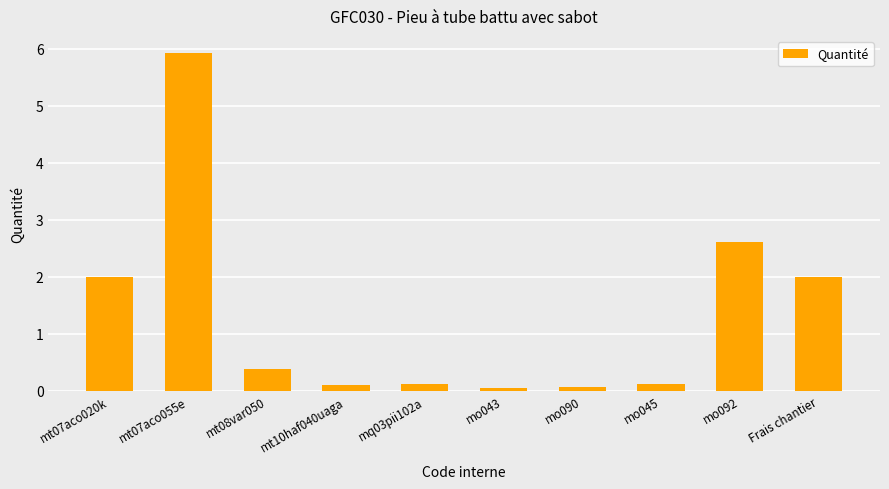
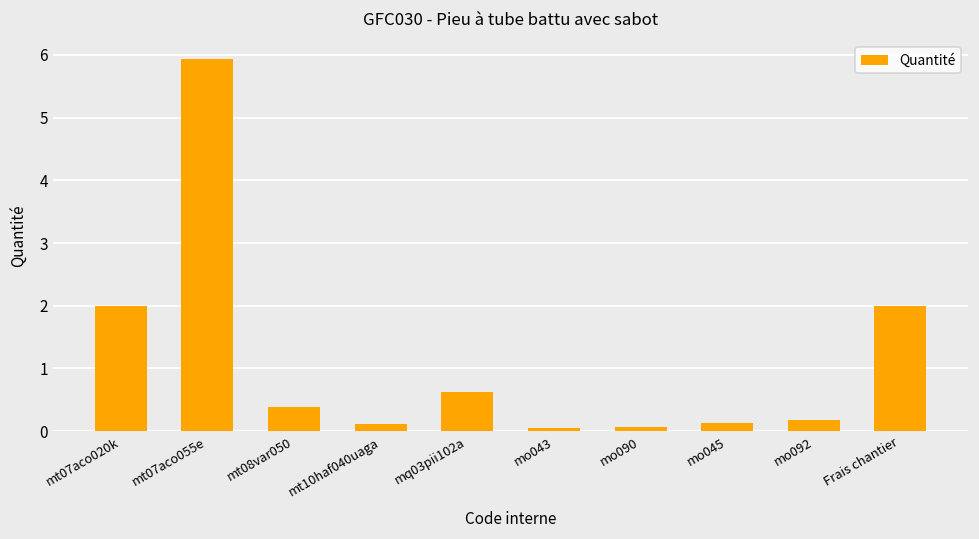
  {
    "mt07aco020k": 2.0,
    "mt07aco055e": 5.9,
    "mt08var050": 0.4,
    "mt10haf040uaga": 0.1,
-   "mq03pii102a": 0.1,
+   "mq03pii102a": 0.6,
    "mo043": 0.0,
    "mo090": 0.1,
    "mo045": 0.1,
-   "mo092": 2.6,
+   "mo092": 0.2,
    "Frais chantier": 2.0
  }
